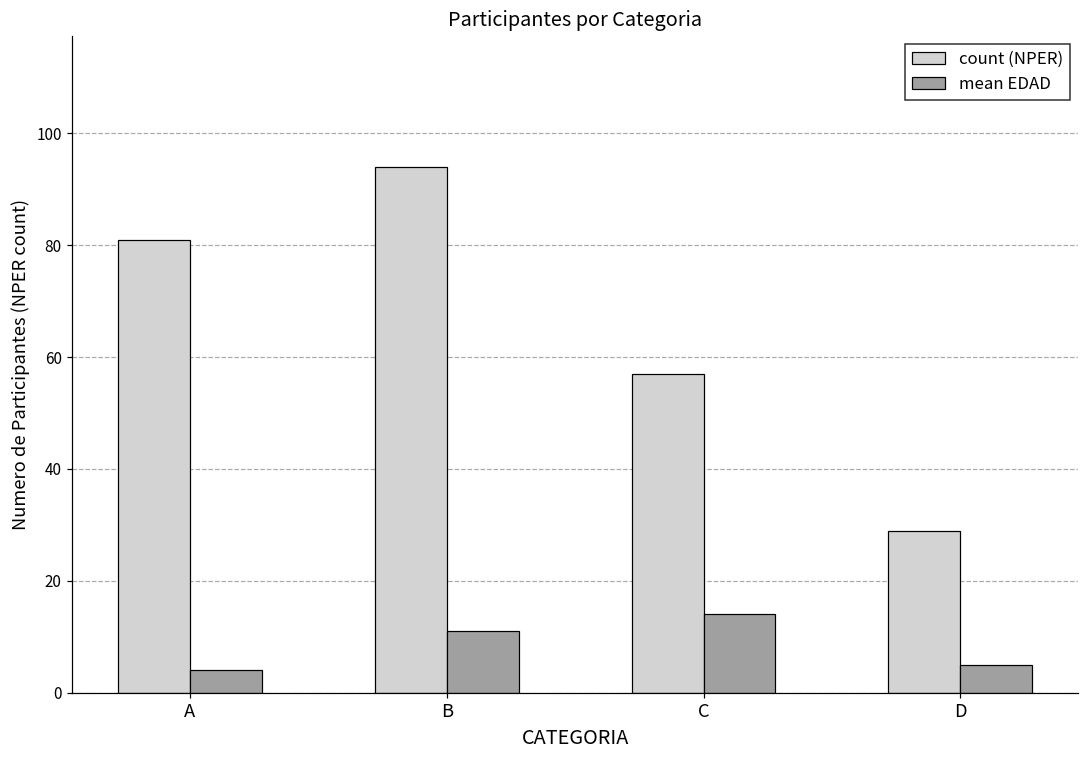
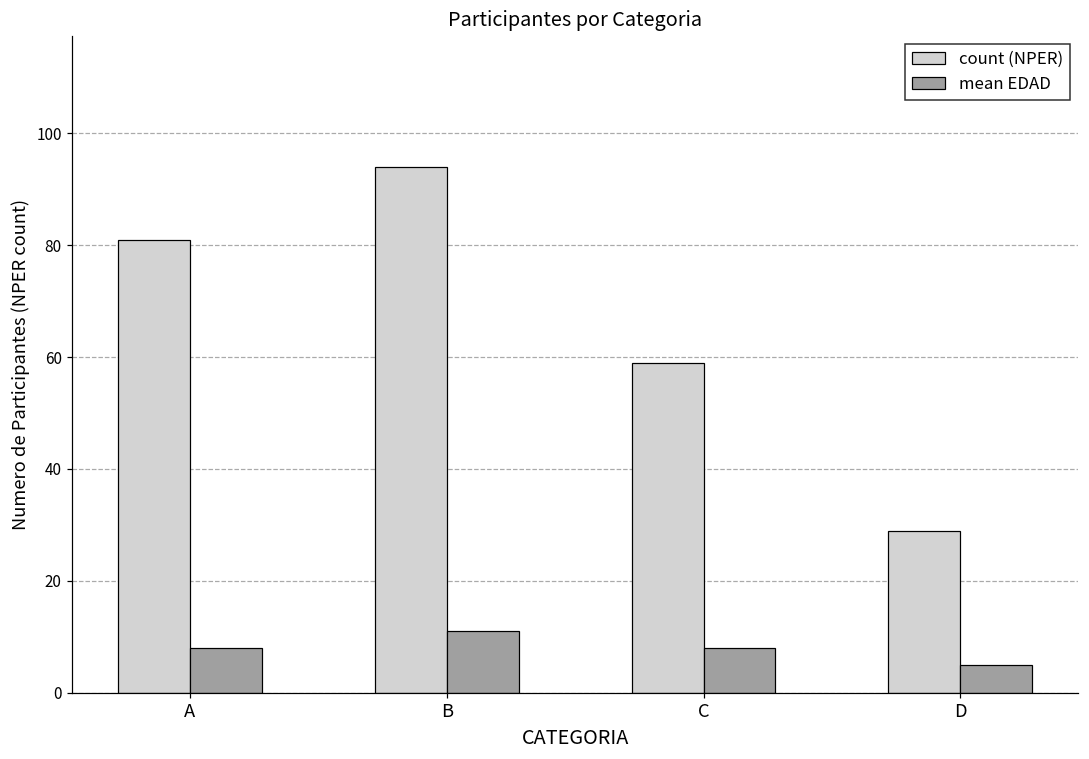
  {
    "count (NPER)": {
      "A": 81,
      "B": 94,
-     "C": 57,
+     "C": 59,
      "D": 29
    },
    "mean EDAD": {
-     "A": 4,
+     "A": 8,
      "B": 11,
-     "C": 14,
+     "C": 8,
      "D": 5
    }
  }
